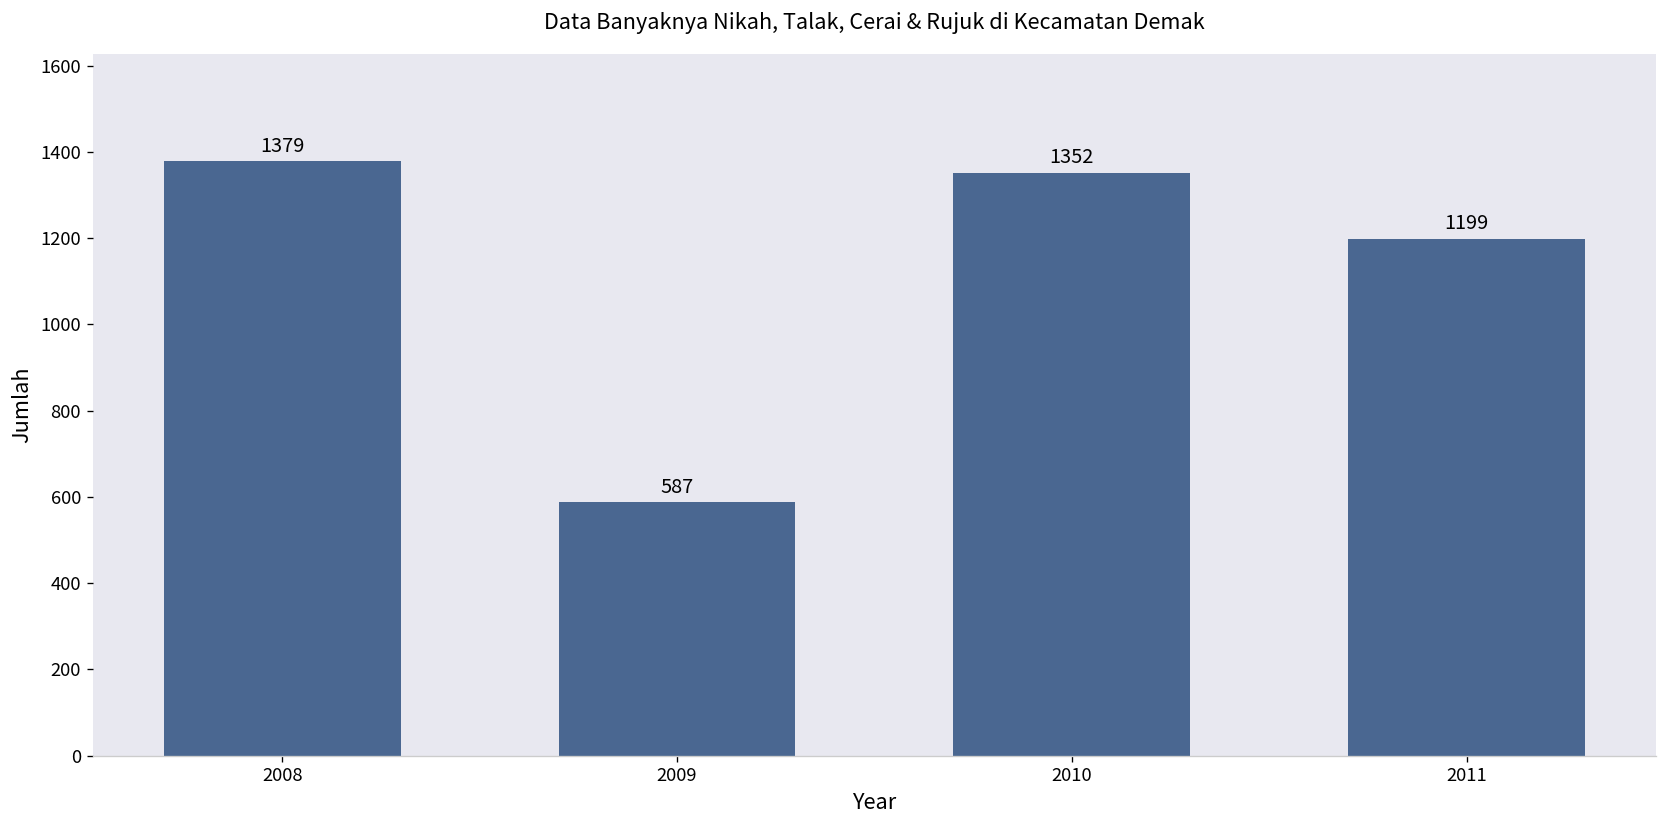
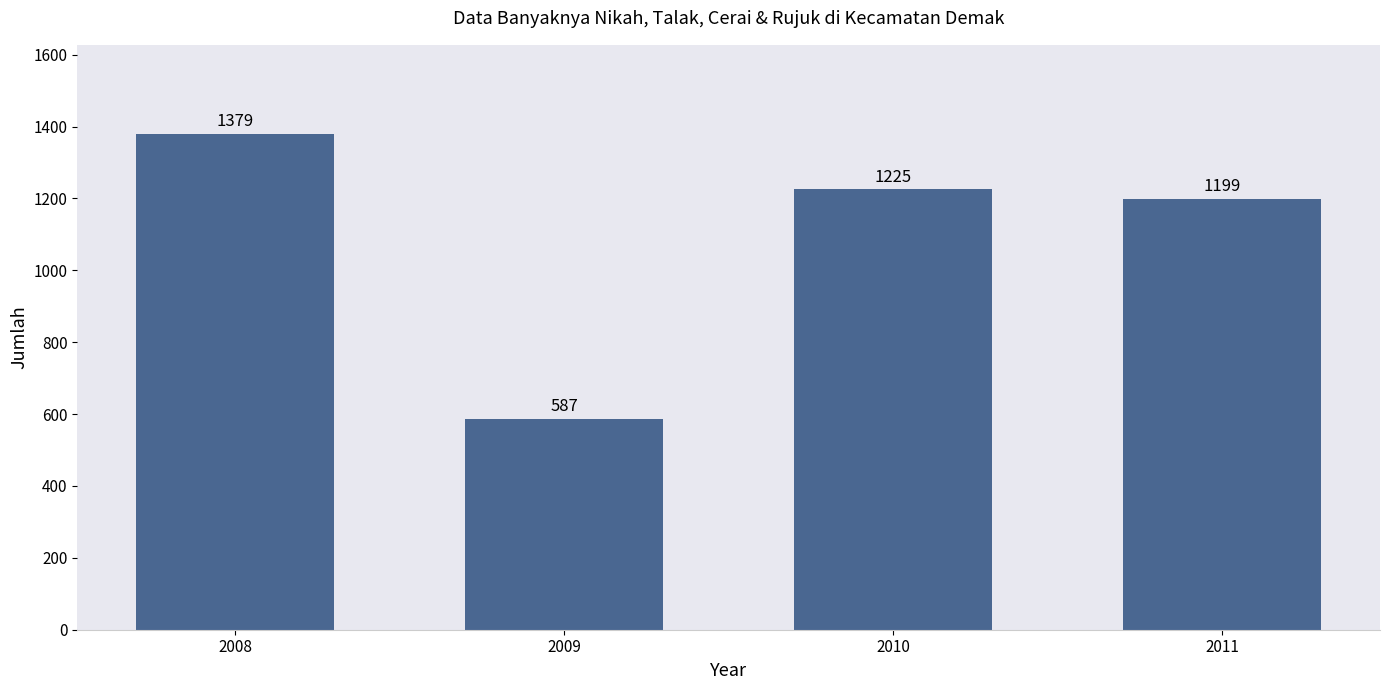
  {
    "2008": 1379,
    "2009": 587,
-   "2010": 1352,
+   "2010": 1225,
    "2011": 1199
  }
